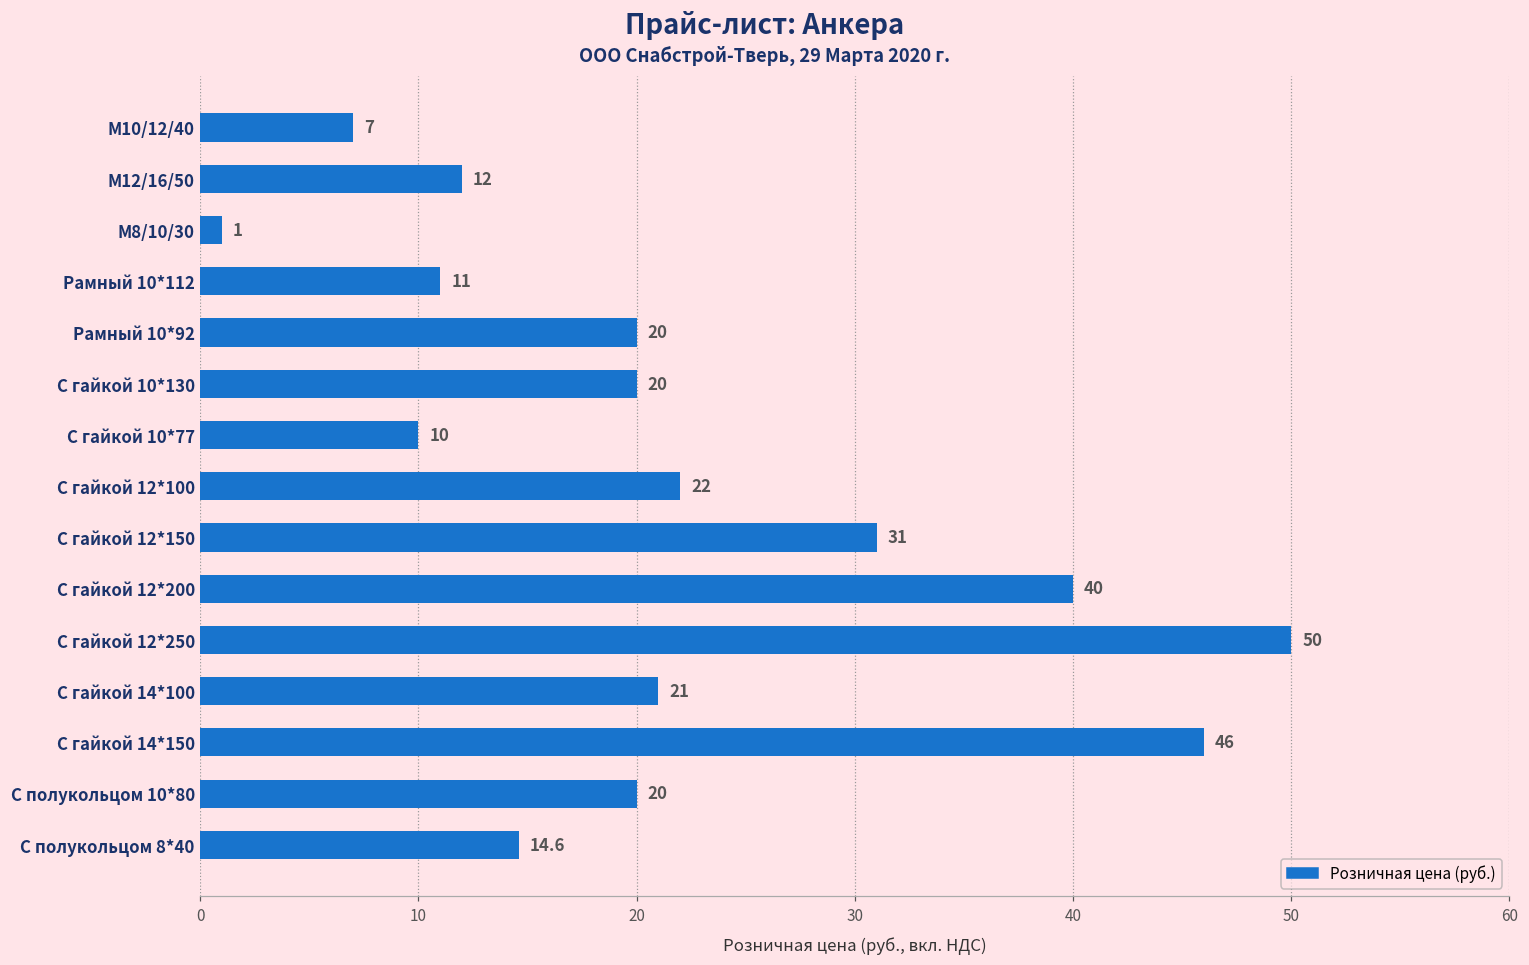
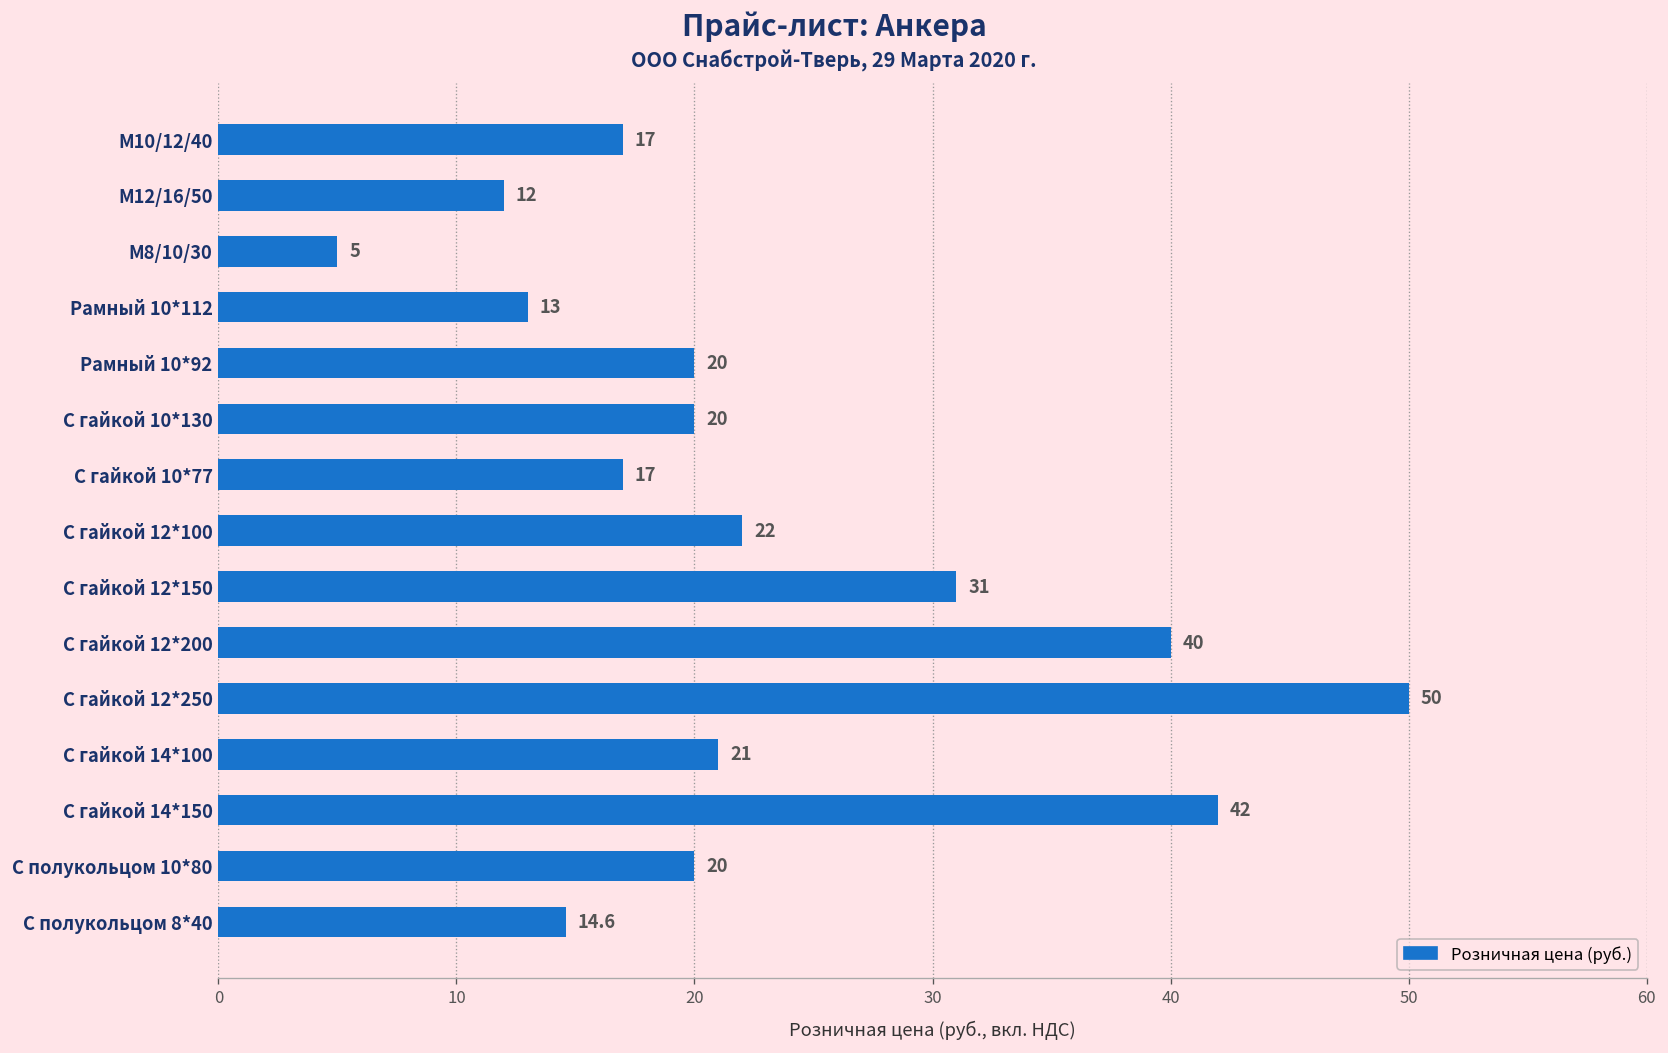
  {
-   "М10/12/40": 7,
+   "М10/12/40": 17,
    "М12/16/50": 12,
-   "М8/10/30": 1,
-   "Рамный 10*112": 11,
+   "М8/10/30": 5,
+   "Рамный 10*112": 13,
    "Рамный 10*92": 20,
    "С гайкой 10*130": 20,
-   "С гайкой 10*77": 10,
+   "С гайкой 10*77": 17,
    "С гайкой 12*100": 22,
    "С гайкой 12*150": 31,
    "С гайкой 12*200": 40,
    "С гайкой 12*250": 50,
    "С гайкой 14*100": 21,
-   "С гайкой 14*150": 46,
+   "С гайкой 14*150": 42,
    "С полукольцом 10*80": 20,
    "С полукольцом 8*40": 14.6
  }
